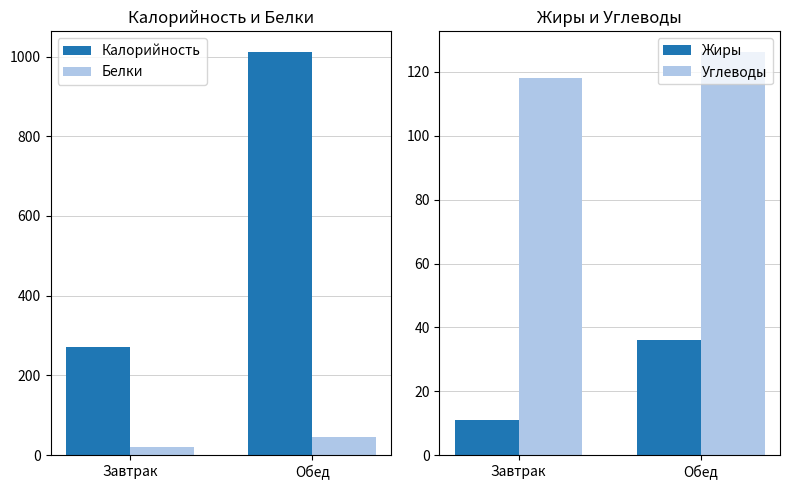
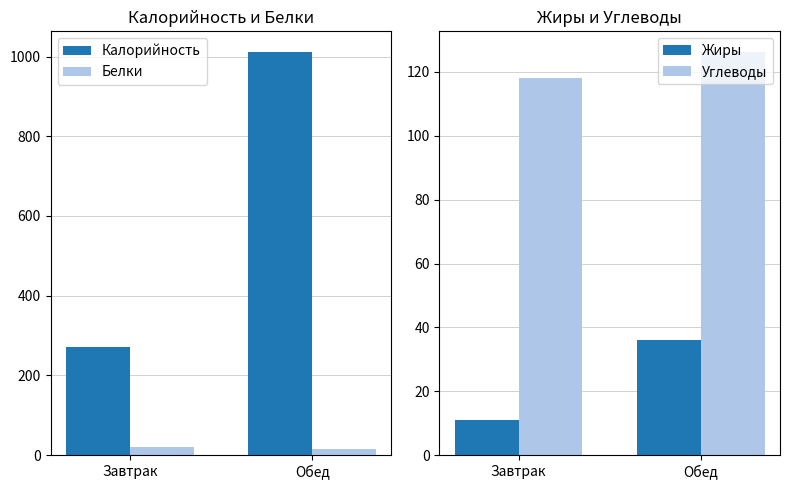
  {
    "Калорийность и Белки": {
      "Калорийность": {
        "Завтрак": 270,
        "Обед": 1010
      },
      "Белки": {
        "Завтрак": 20,
-       "Обед": 50
+       "Обед": 20
      }
    },
    "Жиры и Углеводы": {
      "Жиры": {
        "Завтрак": 11,
        "Обед": 36
      },
      "Углеводы": {
        "Завтрак": 118
      }
    }
  }
